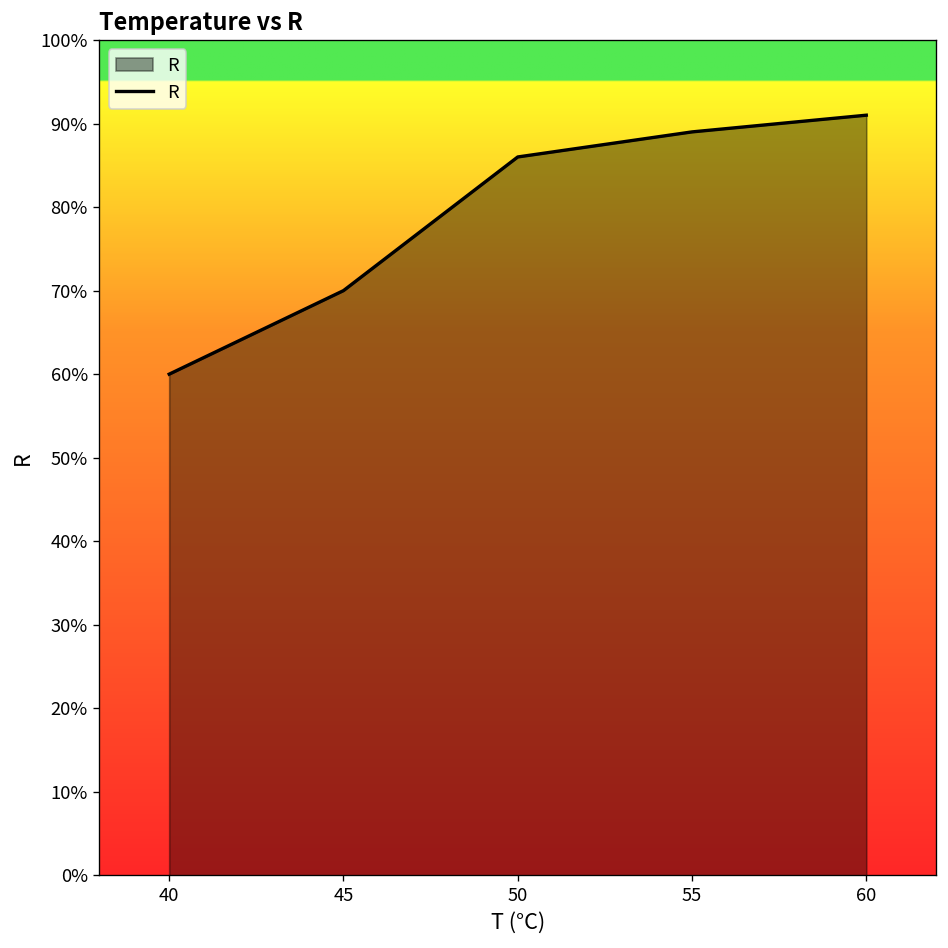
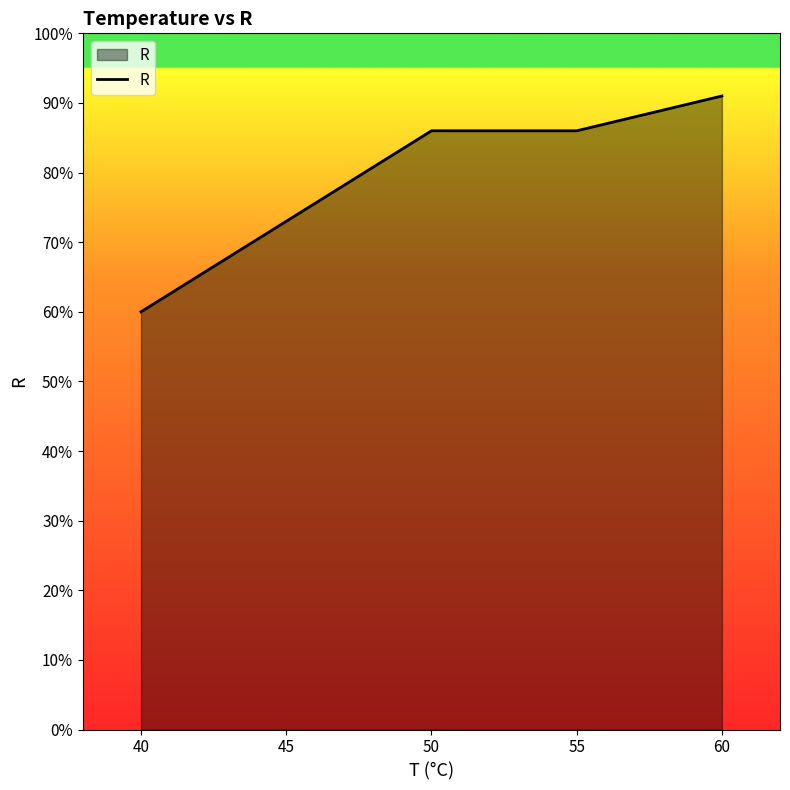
  {
    "40": "60%",
-   "45": "70%",
+   "45": "73%",
    "50": "86%",
-   "55": "89%",
+   "55": "86%",
    "60": "91%"
  }
